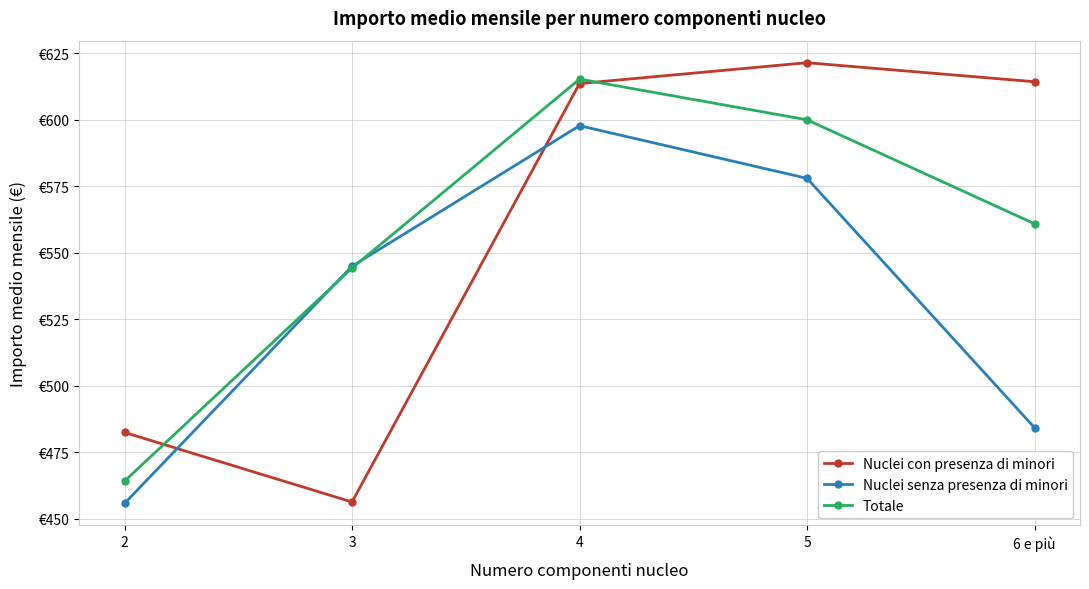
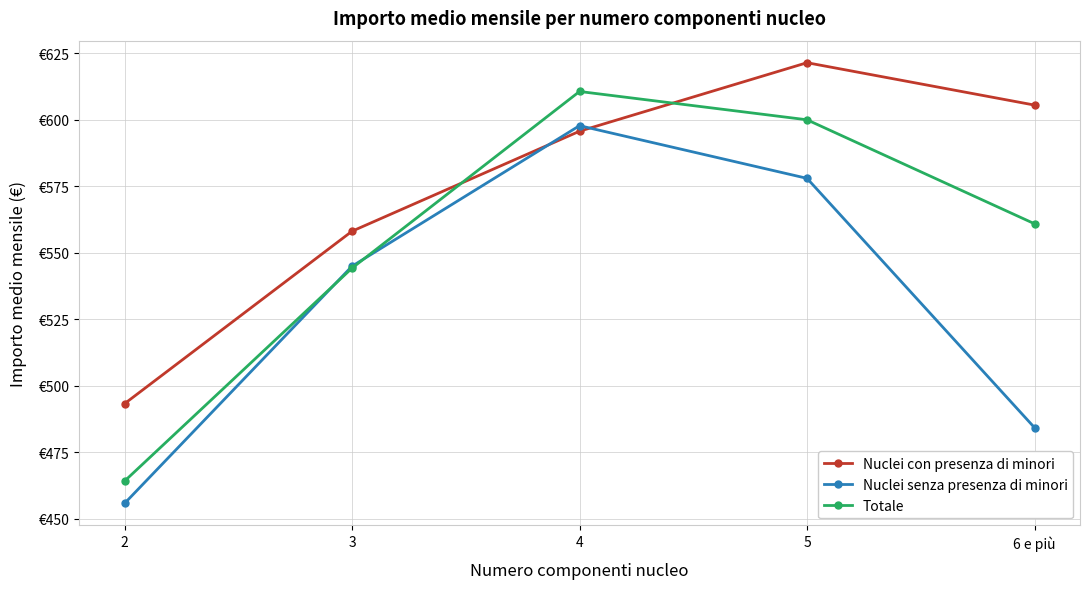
  {
    "Nuclei con presenza di minori": {
-     "2": "€482",
-     "3": "€456",
-     "4": "€614",
+     "2": "€493",
+     "3": "€558",
+     "4": "€596",
      "5": "€621",
-     "6 e più": "€614"
+     "6 e più": "€605"
    },
    "Nuclei senza presenza di minori": {
      "2": "€456",
      "4": "€598",
      "5": "€578",
      "6 e più": "€484"
    },
    "Totale": {
      "2": "€464",
-     "4": "€615",
+     "4": "€611",
      "5": "€600",
      "6 e più": "€561"
    }
  }
